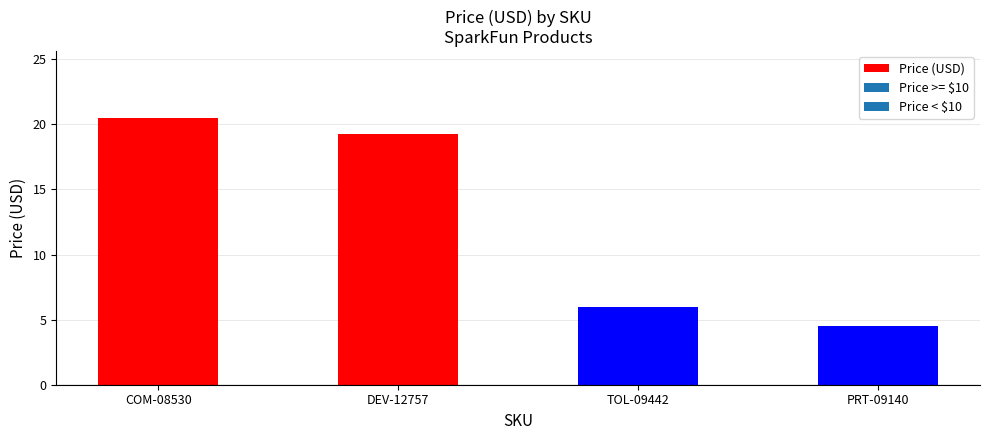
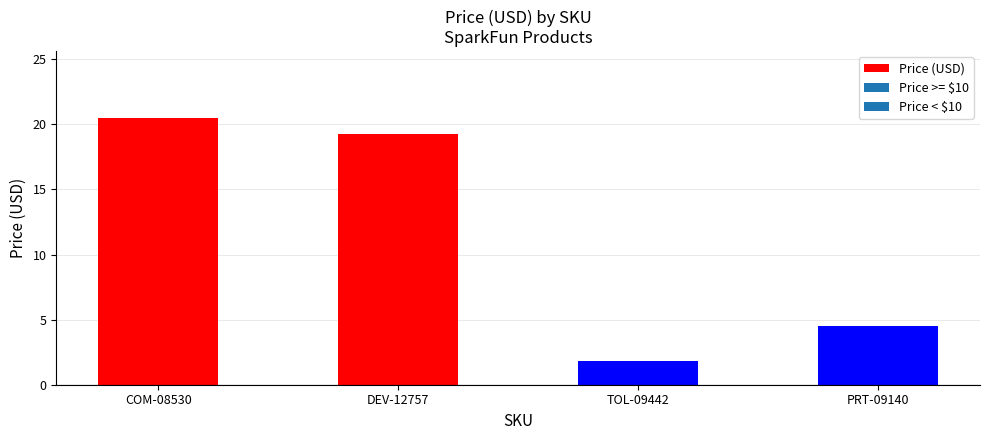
  {
    "COM-08530": 20.5,
    "DEV-12757": 19.2,
-   "TOL-09442": 6.0,
+   "TOL-09442": 1.8,
    "PRT-09140": 4.5
  }
